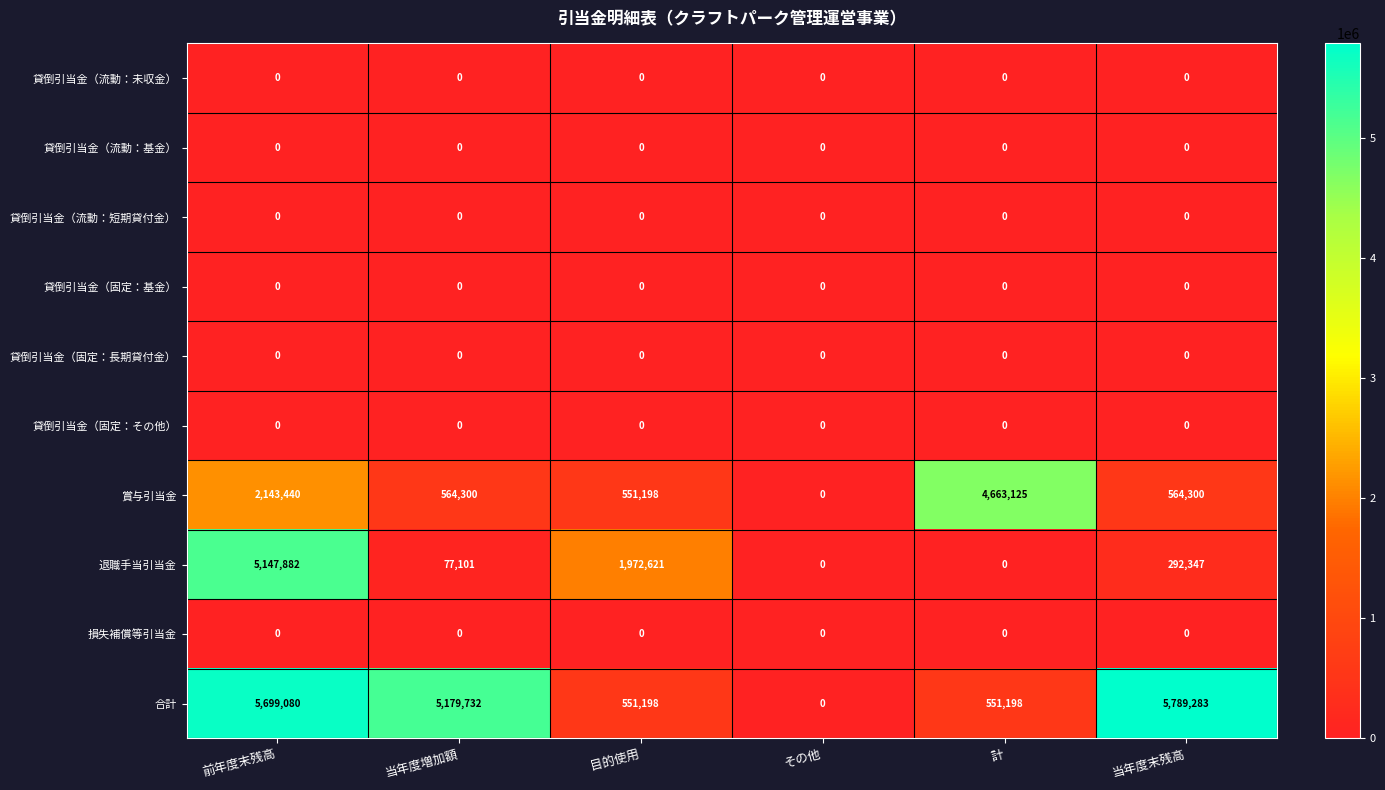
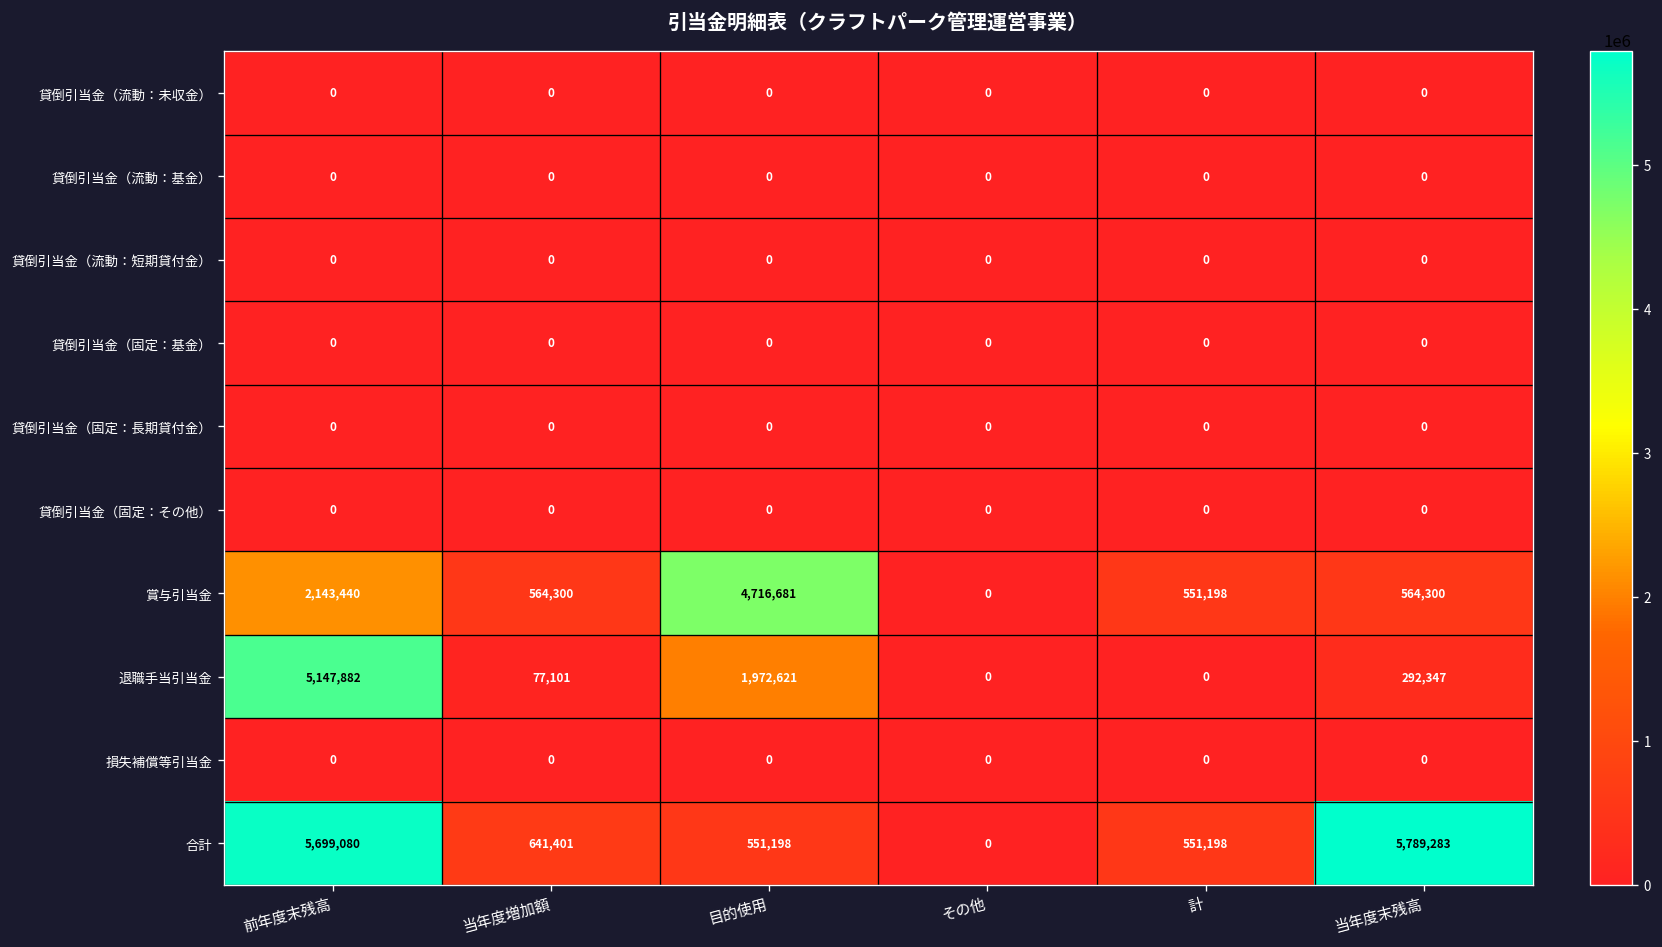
  {
    "貸倒引当金（流動：未収金）": {
      "前年度末残高": "0",
      "当年度増加額": "0",
      "目的使用": "0",
      "その他": "0",
      "計": "0",
      "当年度末残高": "0"
    },
    "貸倒引当金（流動：基金）": {
      "前年度末残高": "0",
      "当年度増加額": "0",
      "目的使用": "0",
      "その他": "0",
      "計": "0",
      "当年度末残高": "0"
    },
    "貸倒引当金（流動：短期貸付金）": {
      "前年度末残高": "0",
      "当年度増加額": "0",
      "目的使用": "0",
      "その他": "0",
      "計": "0",
      "当年度末残高": "0"
    },
    "貸倒引当金（固定：基金）": {
      "前年度末残高": "0",
      "当年度増加額": "0",
      "目的使用": "0",
      "その他": "0",
      "計": "0",
      "当年度末残高": "0"
    },
    "貸倒引当金（固定：長期貸付金）": {
      "前年度末残高": "0",
      "当年度増加額": "0",
      "目的使用": "0",
      "その他": "0",
      "計": "0",
      "当年度末残高": "0"
    },
    "貸倒引当金（固定：その他）": {
      "前年度末残高": "0",
      "当年度増加額": "0",
      "目的使用": "0",
      "その他": "0",
      "計": "0",
      "当年度末残高": "0"
    },
    "賞与引当金": {
      "前年度末残高": "2,143,440",
      "当年度増加額": "564,300",
-     "目的使用": "551,198",
+     "目的使用": "4,716,681",
      "その他": "0",
-     "計": "4,663,125",
+     "計": "551,198",
      "当年度末残高": "564,300"
    },
    "退職手当引当金": {
      "前年度末残高": "5,147,882",
      "当年度増加額": "77,101",
      "目的使用": "1,972,621",
      "その他": "0",
      "計": "0",
      "当年度末残高": "292,347"
    },
    "損失補償等引当金": {
      "前年度末残高": "0",
      "当年度増加額": "0",
      "目的使用": "0",
      "その他": "0",
      "計": "0",
      "当年度末残高": "0"
    },
    "合計": {
      "前年度末残高": "5,699,080",
-     "当年度増加額": "5,179,732",
+     "当年度増加額": "641,401",
      "目的使用": "551,198",
      "その他": "0",
      "計": "551,198",
      "当年度末残高": "5,789,283"
    }
  }
